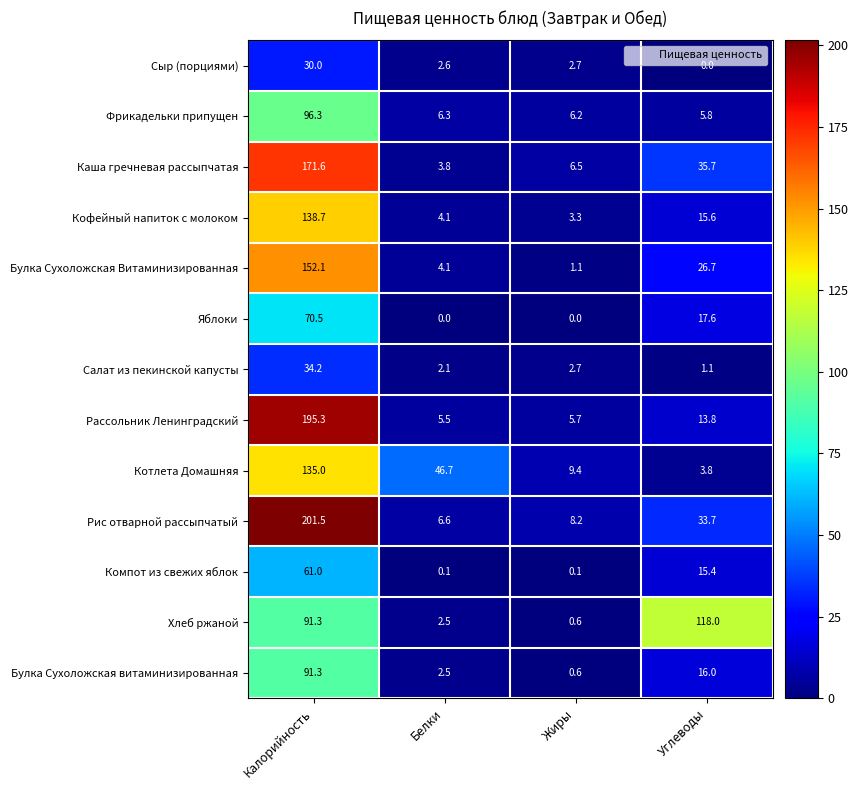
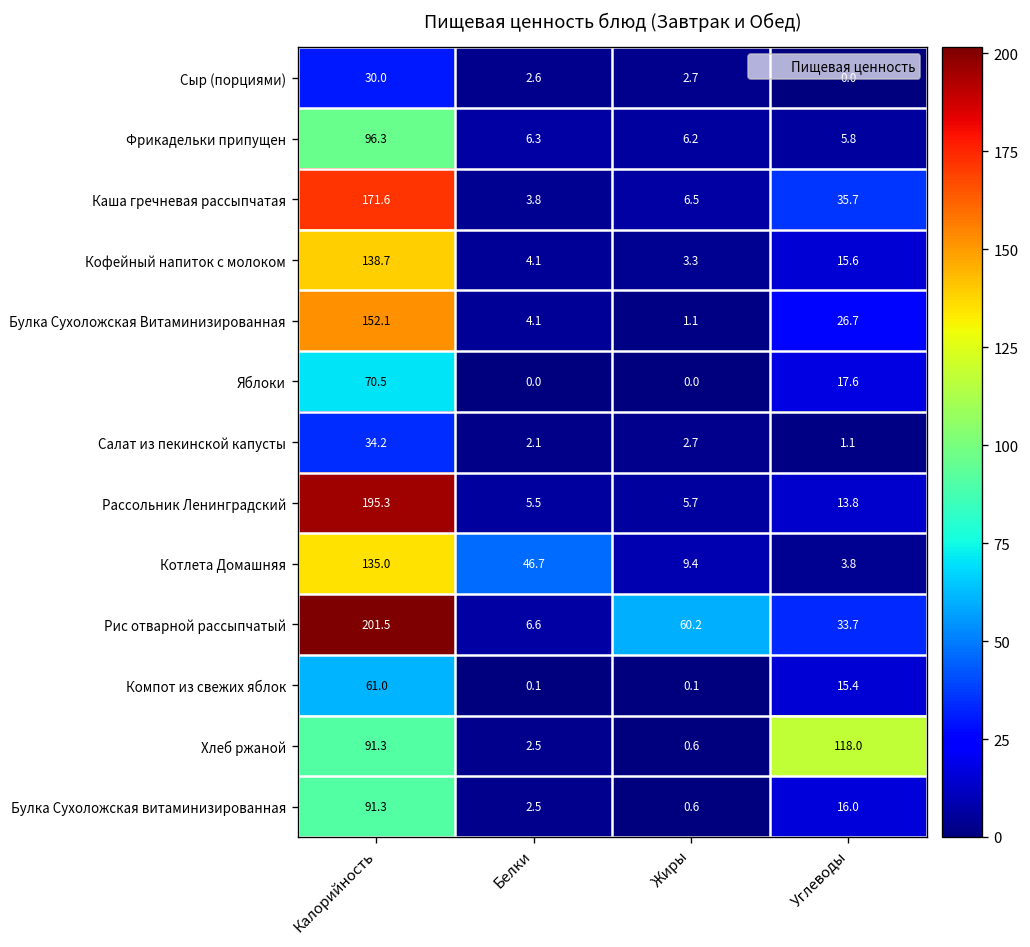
  {
    "Сыр (порциями)": {
      "Калорийность": 30.0,
      "Белки": 2.6,
      "Жиры": 2.7
    },
    "Фрикадельки припущен": {
      "Калорийность": 96.3,
      "Белки": 6.3,
      "Жиры": 6.2,
      "Углеводы": 5.8
    },
    "Каша гречневая рассыпчатая": {
      "Калорийность": 171.6,
      "Белки": 3.8,
      "Жиры": 6.5,
      "Углеводы": 35.7
    },
    "Кофейный напиток с молоком": {
      "Калорийность": 138.7,
      "Белки": 4.1,
      "Жиры": 3.3,
      "Углеводы": 15.6
    },
    "Булка Сухоложская Витаминизированная": {
      "Калорийность": 152.1,
      "Белки": 4.1,
      "Жиры": 1.1,
      "Углеводы": 26.7
    },
    "Яблоки": {
      "Калорийность": 70.5,
      "Белки": 0.0,
      "Жиры": 0.0,
      "Углеводы": 17.6
    },
    "Салат из пекинской капусты": {
      "Калорийность": 34.2,
      "Белки": 2.1,
      "Жиры": 2.7,
      "Углеводы": 1.1
    },
    "Рассольник Ленинградский": {
      "Калорийность": 195.3,
      "Белки": 5.5,
      "Жиры": 5.7,
      "Углеводы": 13.8
    },
    "Котлета Домашняя": {
      "Калорийность": 135.0,
      "Белки": 46.7,
      "Жиры": 9.4,
      "Углеводы": 3.8
    },
    "Рис отварной рассыпчатый": {
      "Калорийность": 201.5,
      "Белки": 6.6,
-     "Жиры": 8.2,
+     "Жиры": 60.2,
      "Углеводы": 33.7
    },
    "Компот из свежих яблок": {
      "Калорийность": 61.0,
      "Белки": 0.1,
      "Жиры": 0.1,
      "Углеводы": 15.4
    },
    "Хлеб ржаной": {
      "Калорийность": 91.3,
      "Белки": 2.5,
      "Жиры": 0.6,
      "Углеводы": 118.0
    },
    "Булка Сухоложская витаминизированная": {
      "Калорийность": 91.3,
      "Белки": 2.5,
      "Жиры": 0.6,
      "Углеводы": 16.0
    }
  }
